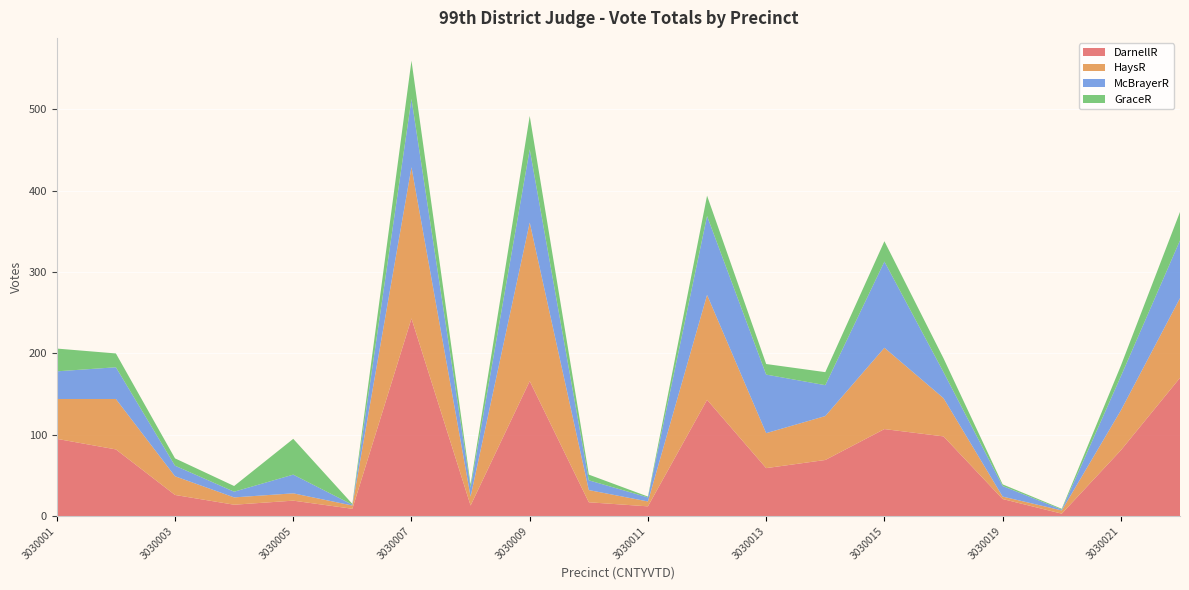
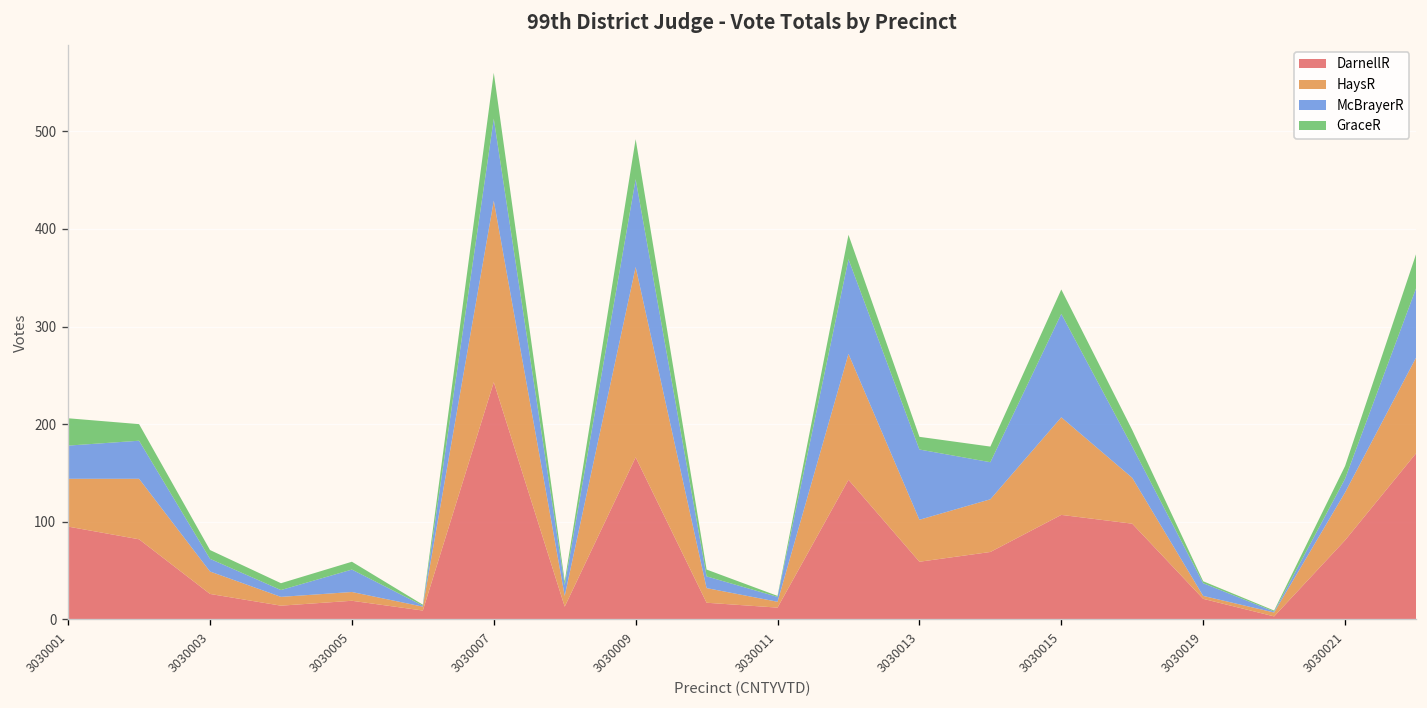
  {
    "McBrayerR": {
      "3030001": 30,
      "3030003": 10,
      "3030005": 20,
      "3030007": 80,
      "3030009": 90,
      "3030013": 70,
      "3030015": 110,
-     "3030021": 40
+     "3030021": 10
    },
    "GraceR": {
      "3030001": 30,
      "3030003": 10,
-     "3030005": 40,
+     "3030005": 10,
      "3030007": 50,
      "3030009": 40,
      "3030013": 10,
      "3030015": 30,
      "3030021": 10
    }
  }
